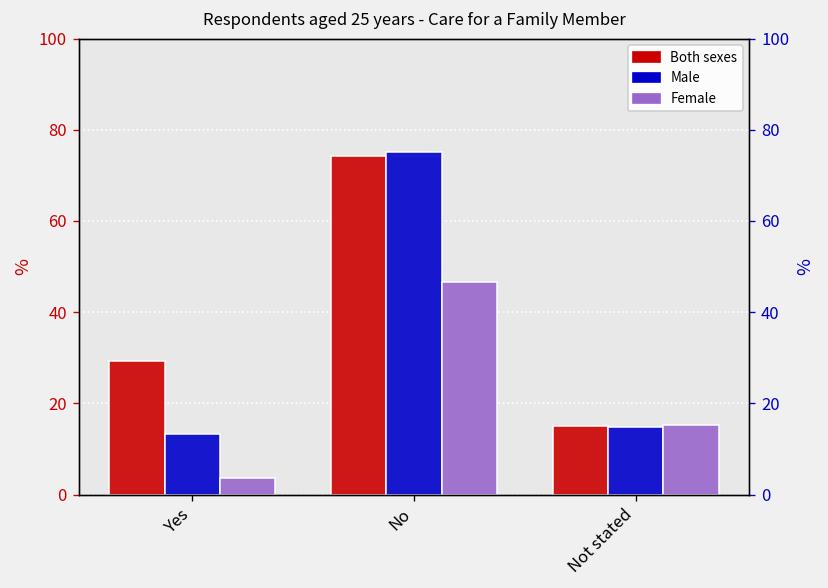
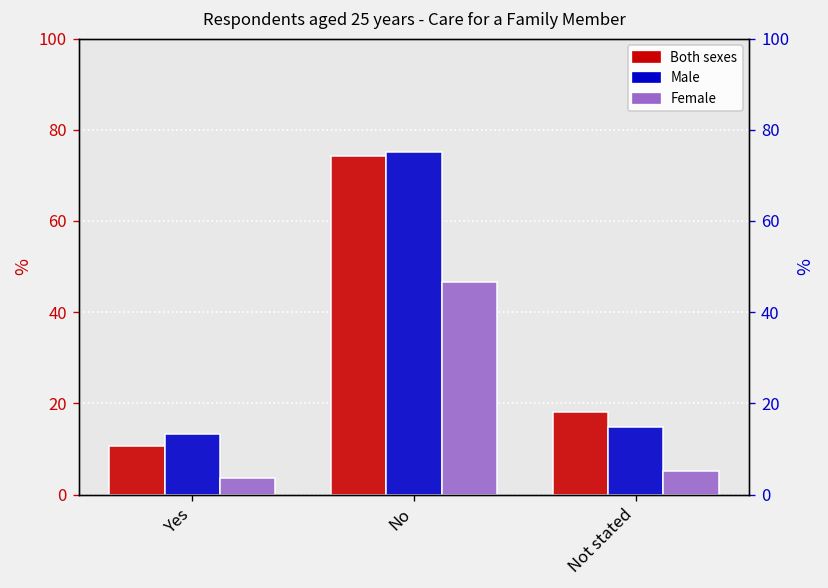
  {
    "Both sexes": {
-     "Yes": 29,
+     "Yes": 11,
      "No": 74,
-     "Not stated": 15
+     "Not stated": 18
    },
    "Male": {
      "Yes": 13,
      "No": 75,
      "Not stated": 15
    },
    "Female": {
      "Yes": 4,
      "No": 47,
-     "Not stated": 15
+     "Not stated": 5
    }
  }
